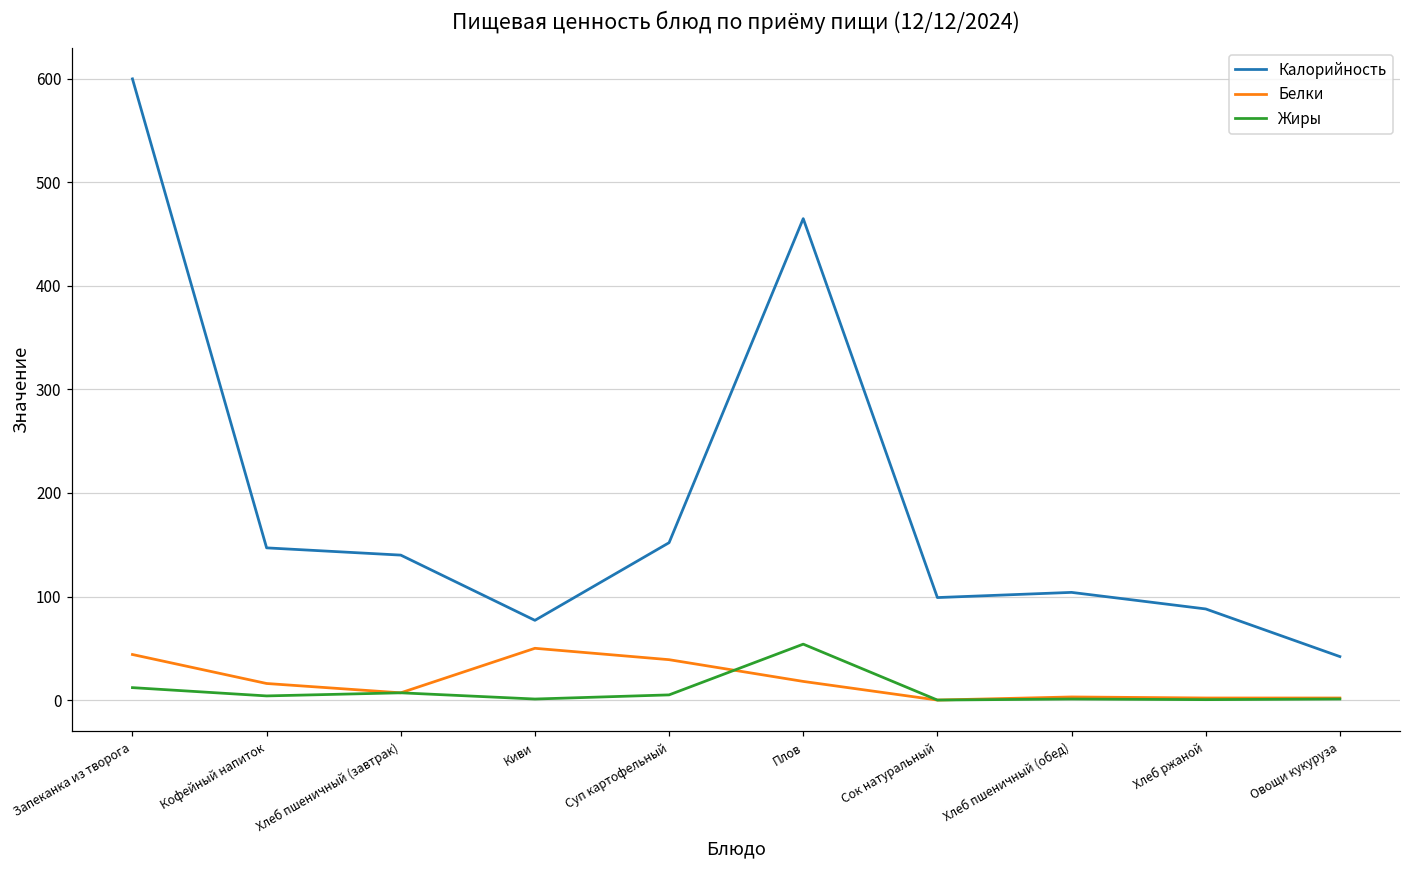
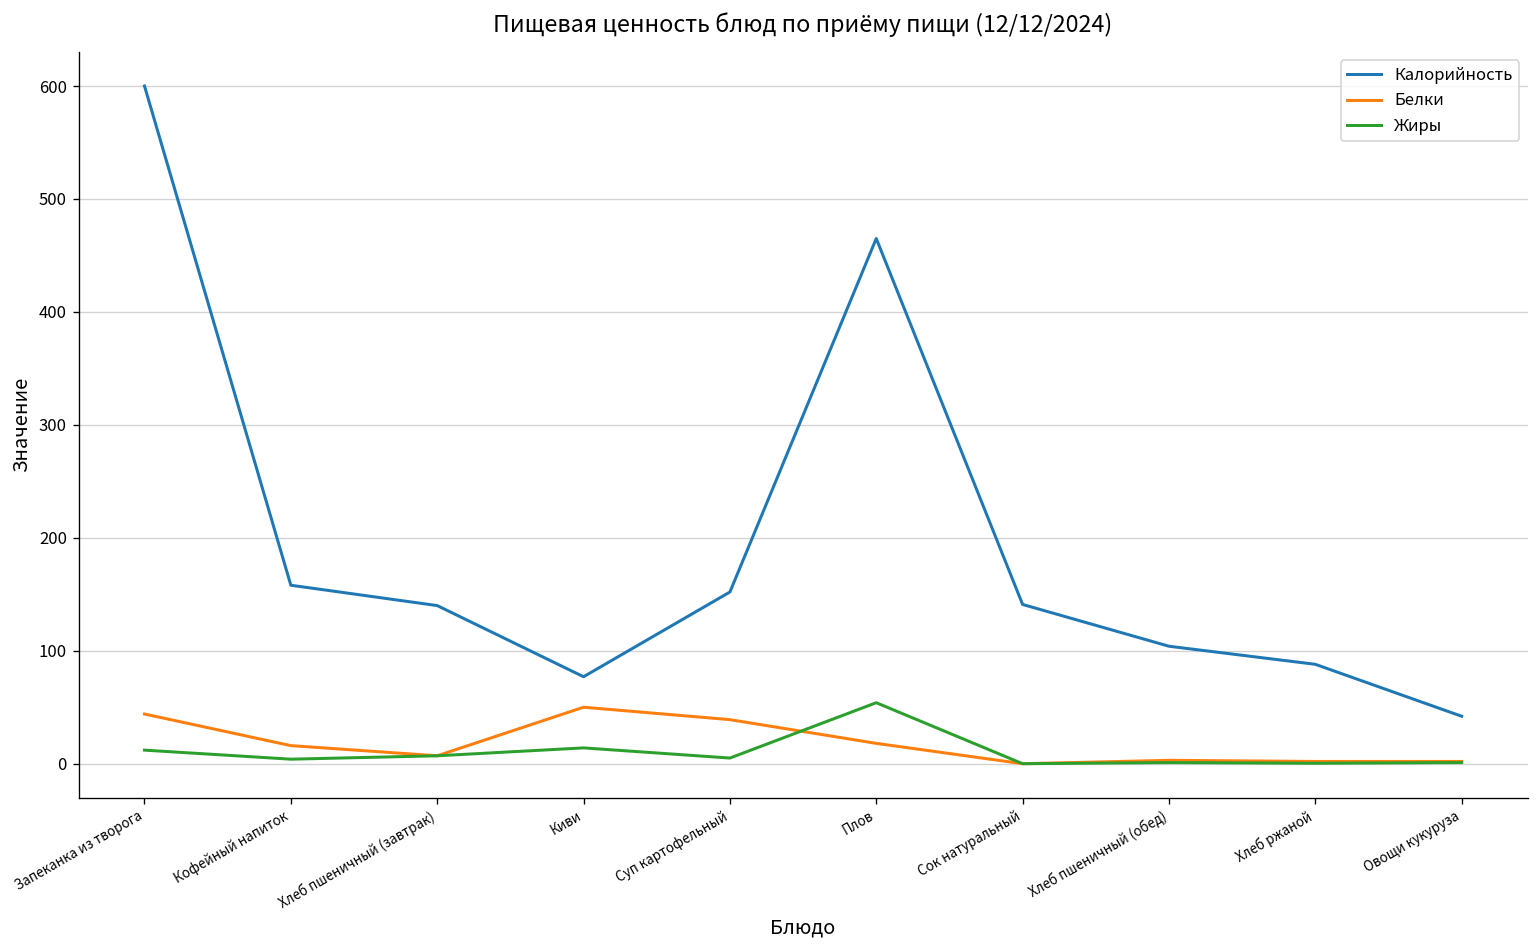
  {
    "Калорийность": {
      "Запеканка из творога": 600,
-     "Кофейный напиток": 150,
+     "Кофейный напиток": 160,
      "Хлеб пшеничный (завтрак)": 140,
      "Киви": 80,
      "Суп картофельный": 150,
      "Плов": 470,
-     "Сок натуральный": 100,
+     "Сок натуральный": 140,
      "Хлеб пшеничный (обед)": 100,
      "Хлеб ржаной": 90,
      "Овощи кукуруза": 40
    },
    "Белки": {
      "Запеканка из творога": 40,
      "Кофейный напиток": 20,
      "Киви": 50,
      "Суп картофельный": 40,
      "Плов": 20
    },
    "Жиры": {
      "Запеканка из творога": 10,
      "Кофейный напиток": 0,
-     "Киви": 0,
+     "Киви": 10,
      "Суп картофельный": 10,
      "Плов": 50
    }
  }
